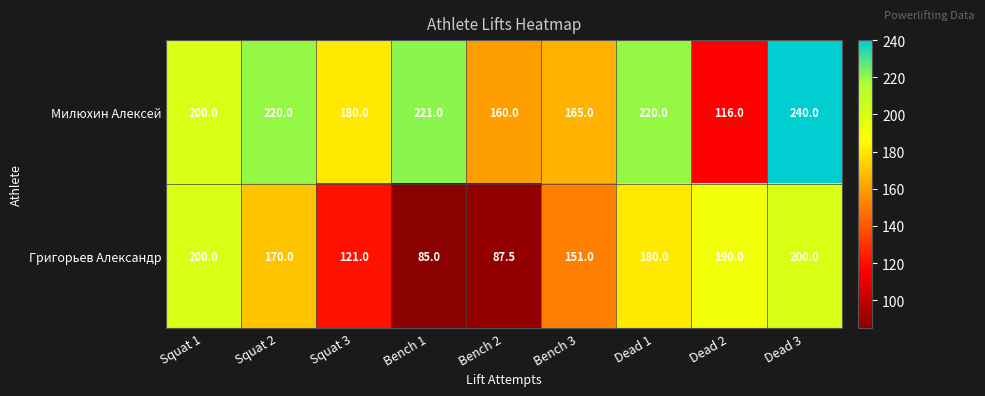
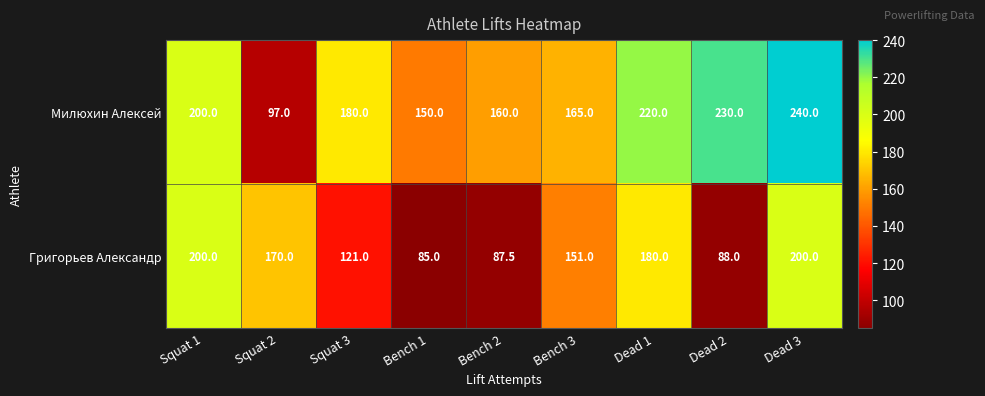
  {
    "Милюхин Алексей": {
      "Squat 1": 200.0,
-     "Squat 2": 220.0,
+     "Squat 2": 97.0,
      "Squat 3": 180.0,
-     "Bench 1": 221.0,
+     "Bench 1": 150.0,
      "Bench 2": 160.0,
      "Bench 3": 165.0,
      "Dead 1": 220.0,
-     "Dead 2": 116.0,
+     "Dead 2": 230.0,
      "Dead 3": 240.0
    },
    "Григорьев Александр": {
      "Squat 1": 200.0,
      "Squat 2": 170.0,
      "Squat 3": 121.0,
      "Bench 1": 85.0,
      "Bench 2": 87.5,
      "Bench 3": 151.0,
      "Dead 1": 180.0,
-     "Dead 2": 190.0,
+     "Dead 2": 88.0,
      "Dead 3": 200.0
    }
  }
